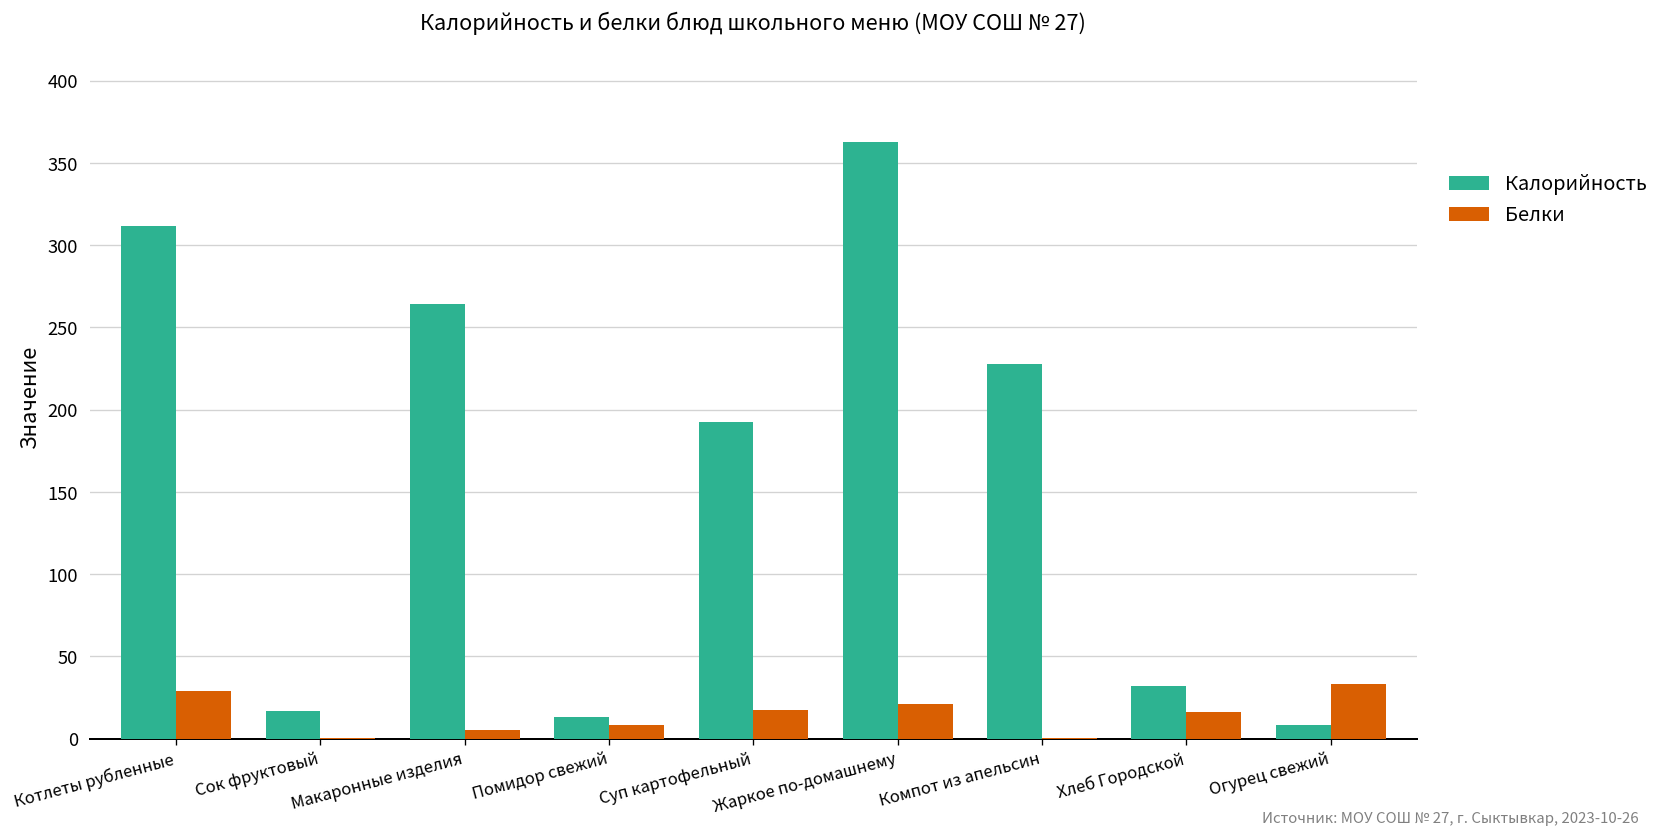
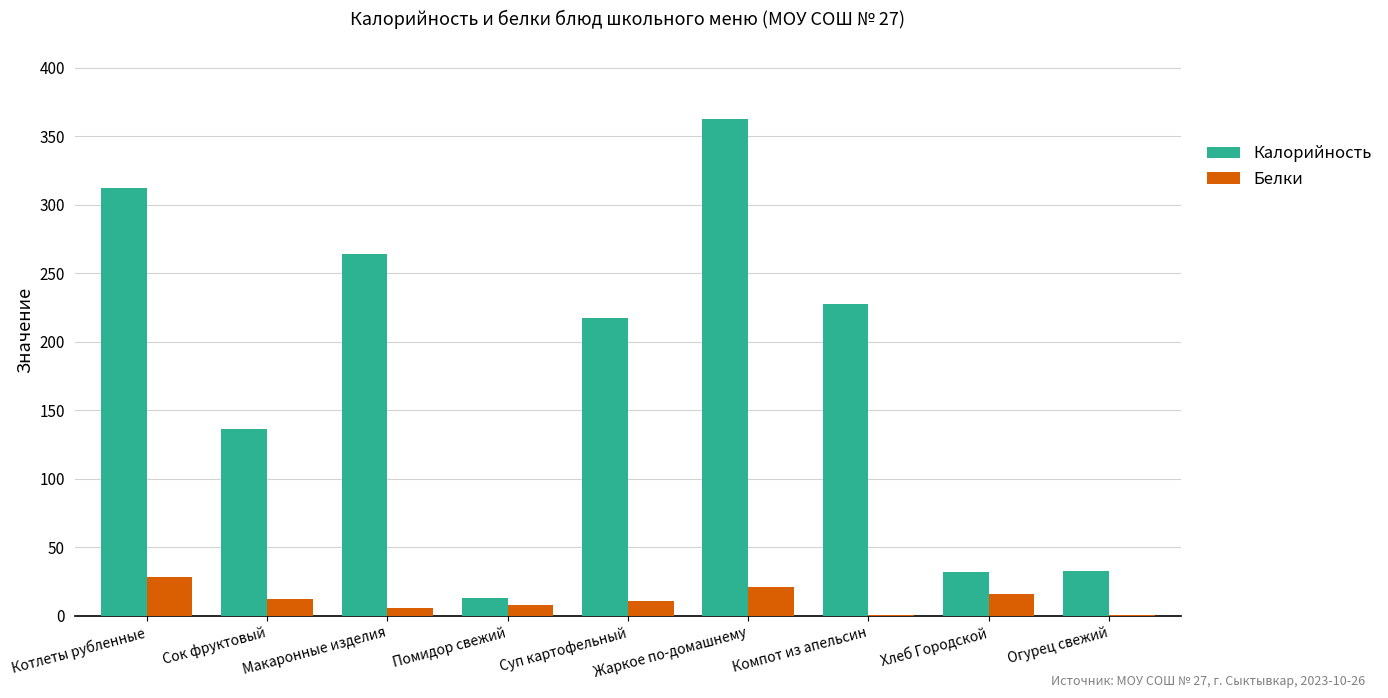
  {
    "Калорийность": {
      "Котлеты рубленные": 312,
-     "Сок фруктовый": 17,
+     "Сок фруктовый": 136,
      "Макаронные изделия": 264,
      "Помидор свежий": 13,
-     "Суп картофельный": 193,
+     "Суп картофельный": 217,
      "Жаркое по-домашнему": 363,
      "Компот из апельсин": 228,
      "Хлеб Городской": 32,
-     "Огурец свежий": 8
+     "Огурец свежий": 33
    },
    "Белки": {
      "Котлеты рубленные": 29,
-     "Сок фруктовый": 1,
+     "Сок фруктовый": 12,
      "Макаронные изделия": 6,
      "Помидор свежий": 8,
-     "Суп картофельный": 18,
+     "Суп картофельный": 11,
      "Жаркое по-домашнему": 21,
      "Хлеб Городской": 16,
-     "Огурец свежий": 33
+     "Огурец свежий": 1
    }
  }
